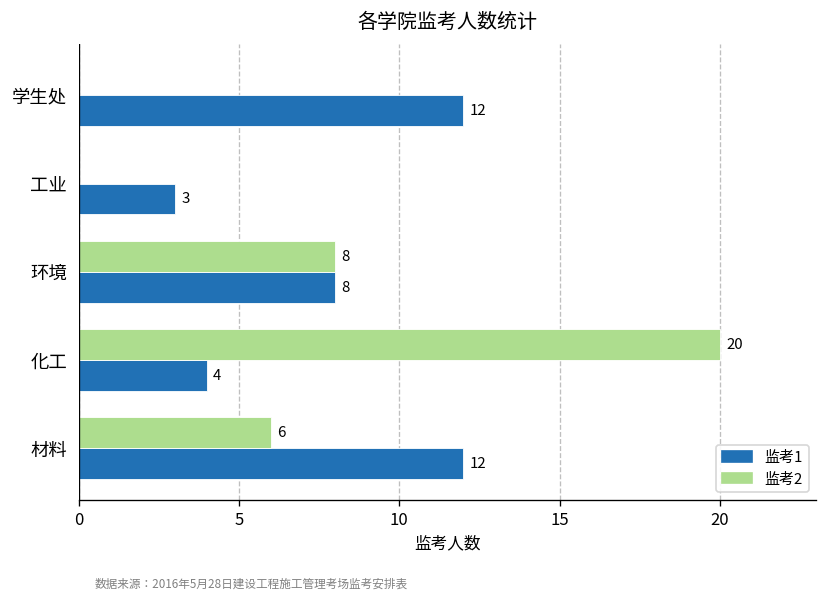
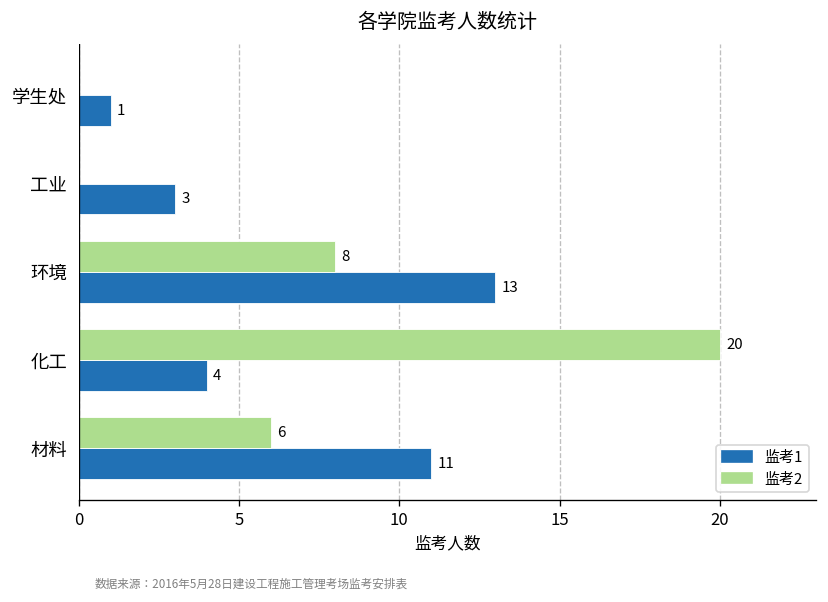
  {
    "监考1": {
-     "学生处": 12,
+     "学生处": 1,
      "工业": 3,
-     "环境": 8,
+     "环境": 13,
      "化工": 4,
-     "材料": 12
+     "材料": 11
    },
    "监考2": {
      "环境": 8,
      "化工": 20,
      "材料": 6
    }
  }
